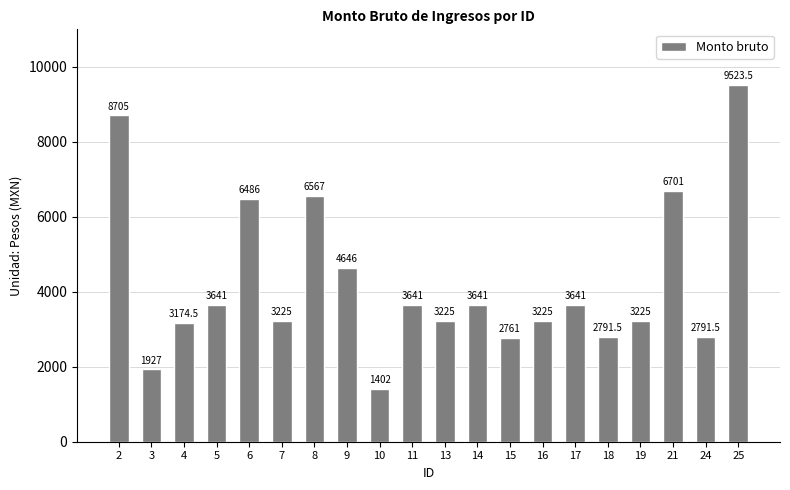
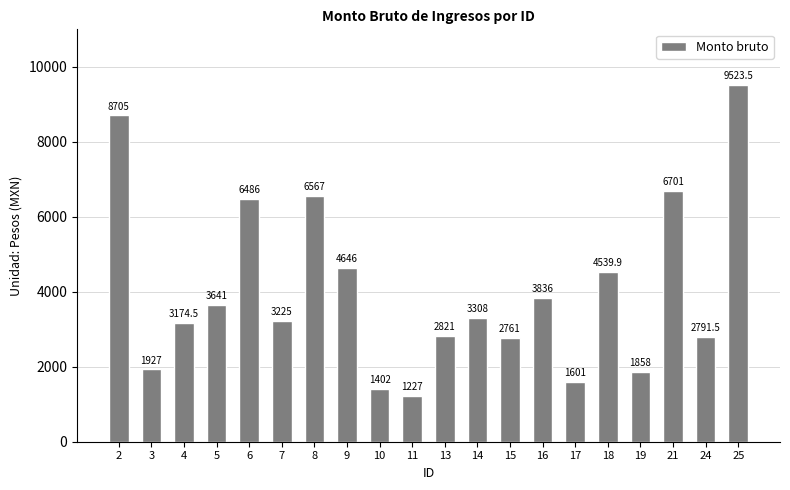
  {
    "2": 8705,
    "3": 1927,
    "4": 3174.5,
    "5": 3641,
    "6": 6486,
    "7": 3225,
    "8": 6567,
    "9": 4646,
    "10": 1402,
-   "11": 3641,
-   "13": 3225,
-   "14": 3641,
+   "11": 1227,
+   "13": 2821,
+   "14": 3308,
    "15": 2761,
-   "16": 3225,
-   "17": 3641,
-   "18": 2791.5,
-   "19": 3225,
+   "16": 3836,
+   "17": 1601,
+   "18": 4539.9,
+   "19": 1858,
    "21": 6701,
    "24": 2791.5,
    "25": 9523.5
  }
